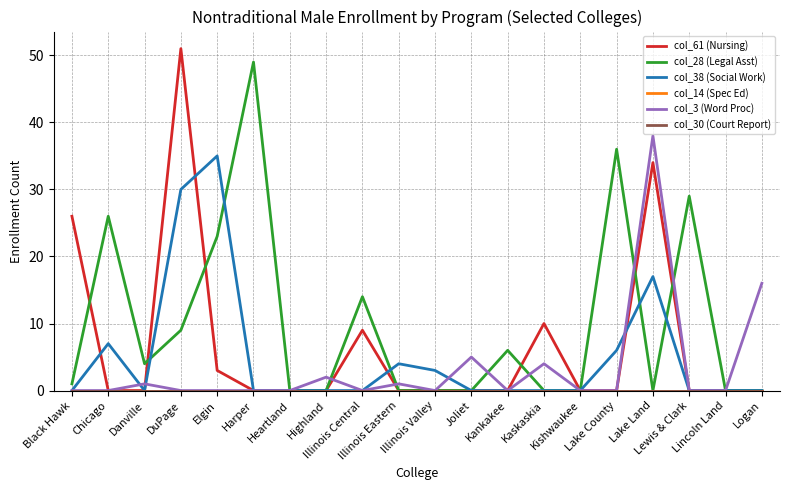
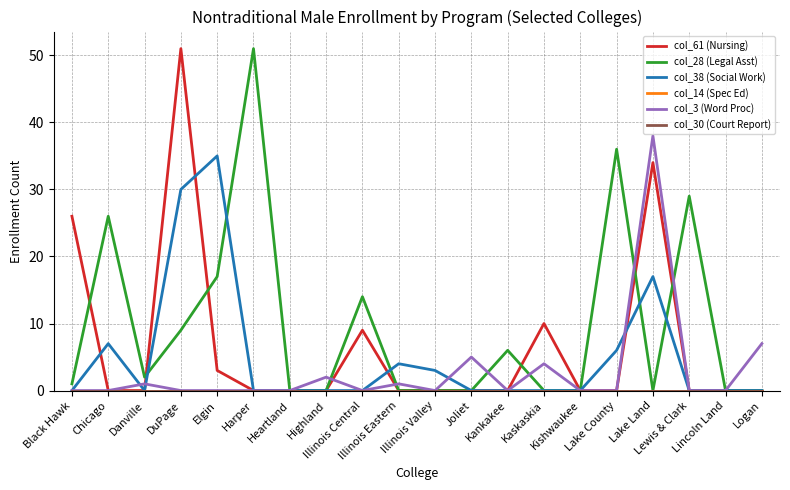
  {
    "col_61 (Nursing)": {
      "Black Hawk": 26,
      "DuPage": 51,
      "Elgin": 3,
      "Illinois Central": 9,
      "Kaskaskia": 10,
      "Lake Land": 34
    },
    "col_28 (Legal Asst)": {
      "Black Hawk": 1,
      "Chicago": 26,
-     "Danville": 4,
+     "Danville": 2,
      "DuPage": 9,
-     "Elgin": 23,
-     "Harper": 49,
+     "Elgin": 17,
+     "Harper": 51,
      "Illinois Central": 14,
      "Kankakee": 6,
      "Lake County": 36,
      "Lewis & Clark": 29
    },
    "col_38 (Social Work)": {
      "Chicago": 7,
      "DuPage": 30,
      "Elgin": 35,
      "Illinois Eastern": 4,
      "Illinois Valley": 3,
      "Lake County": 6,
      "Lake Land": 17
    },
    "col_3 (Word Proc)": {
      "Danville": 1,
      "Highland": 2,
      "Illinois Eastern": 1,
      "Joliet": 5,
      "Kaskaskia": 4,
      "Lake Land": 38,
-     "Logan": 16
+     "Logan": 7
    }
  }
